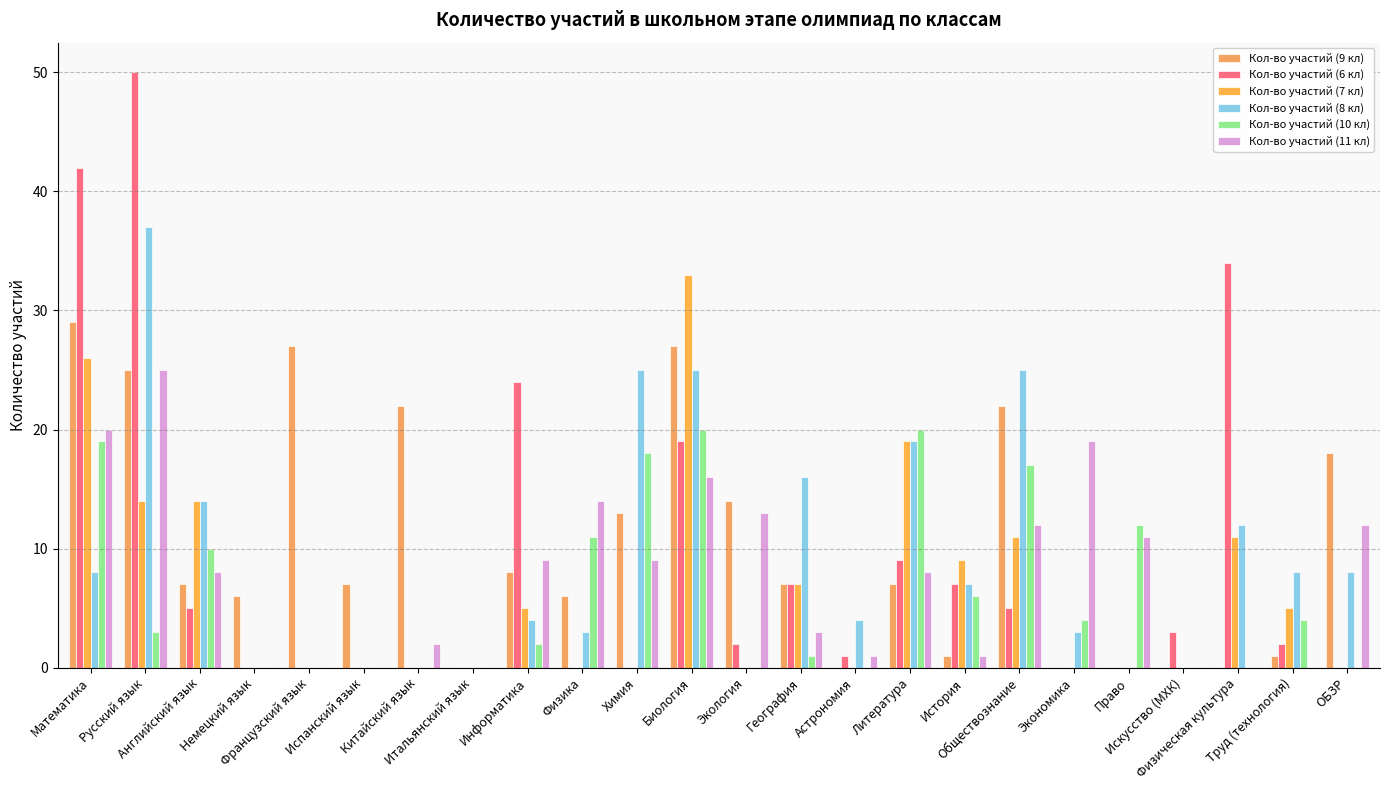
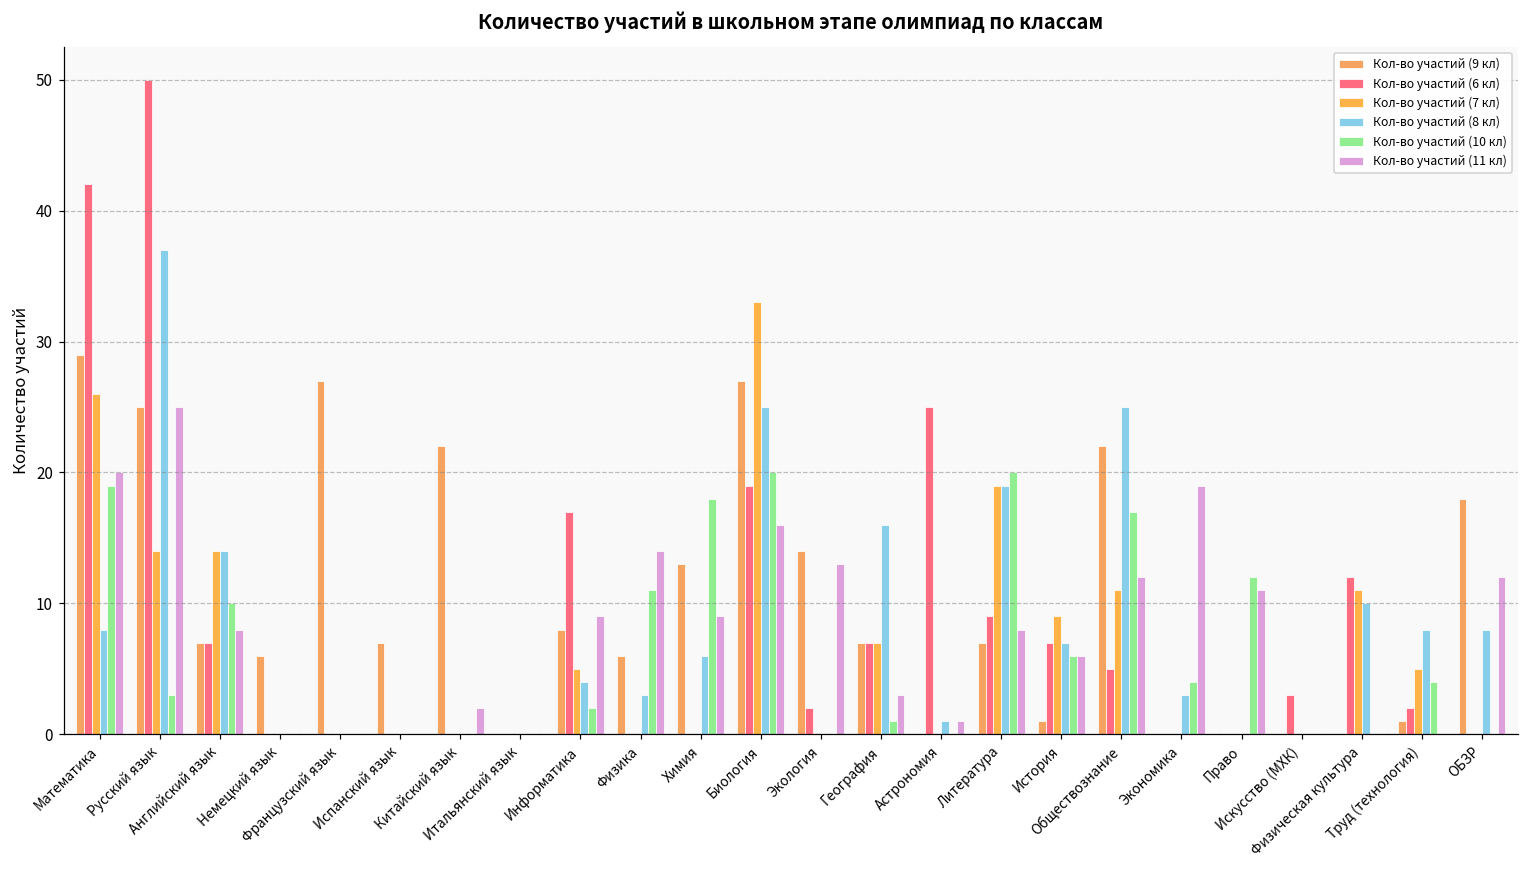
  {
    "Кол-во участий (6 кл)": {
      "Математика": 42,
      "Русский язык": 50,
-     "Английский язык": 5,
+     "Английский язык": 7,
      "Немецкий язык": 0,
      "Французский язык": 0,
      "Испанский язык": 0,
      "Китайский язык": 0,
      "Итальянский язык": 0,
-     "Информатика": 24,
+     "Информатика": 17,
      "Физика": 0,
      "Химия": 0,
      "Биология": 19,
      "Экология": 2,
      "География": 7,
-     "Астрономия": 1,
+     "Астрономия": 25,
      "Литература": 9,
      "История": 7,
      "Обществознание": 5,
      "Экономика": 0,
      "Право": 0,
      "Искусство (МХК)": 3,
-     "Физическая культура": 34,
+     "Физическая культура": 12,
      "Труд (технология)": 2,
      "ОБЗР": 0
    },
    "Кол-во участий (8 кл)": {
      "Математика": 8,
      "Русский язык": 37,
      "Английский язык": 14,
      "Немецкий язык": 0,
      "Французский язык": 0,
      "Испанский язык": 0,
      "Китайский язык": 0,
      "Итальянский язык": 0,
      "Информатика": 4,
      "Физика": 3,
-     "Химия": 25,
+     "Химия": 6,
      "Биология": 25,
      "Экология": 0,
      "География": 16,
-     "Астрономия": 4,
+     "Астрономия": 1,
      "Литература": 19,
      "История": 7,
      "Обществознание": 25,
      "Экономика": 3,
      "Право": 0,
      "Искусство (МХК)": 0,
-     "Физическая культура": 12,
+     "Физическая культура": 10,
      "Труд (технология)": 8,
      "ОБЗР": 8
    },
    "Кол-во участий (10 кл)": {
      "Математика": 19,
      "Русский язык": 3,
      "Английский язык": 10,
      "Немецкий язык": 0,
      "Французский язык": 0,
      "Испанский язык": 0,
      "Китайский язык": 0,
      "Итальянский язык": 0,
      "Информатика": 2,
      "Физика": 11,
      "Химия": 18,
      "Биология": 20,
      "Экология": 0,
      "География": 1,
      "Астрономия": 0,
      "Литература": 20,
      "История": 6,
      "Обществознание": 17,
      "Экономика": 4,
      "Право": 12,
      "Искусство (МХК)": 0,
      "Физическая культура": 0,
      "Труд (технология)": 4,
      "ОБЗР": 0
    },
    "Кол-во участий (11 кл)": {
      "Математика": 20,
      "Русский язык": 25,
      "Английский язык": 8,
      "Немецкий язык": 0,
      "Французский язык": 0,
      "Испанский язык": 0,
      "Китайский язык": 2,
      "Итальянский язык": 0,
      "Информатика": 9,
      "Физика": 14,
      "Химия": 9,
      "Биология": 16,
      "Экология": 13,
      "География": 3,
      "Астрономия": 1,
      "Литература": 8,
-     "История": 1,
+     "История": 6,
      "Обществознание": 12,
      "Экономика": 19,
      "Право": 11,
      "Искусство (МХК)": 0,
      "Физическая культура": 0,
      "Труд (технология)": 0,
      "ОБЗР": 12
    }
  }
